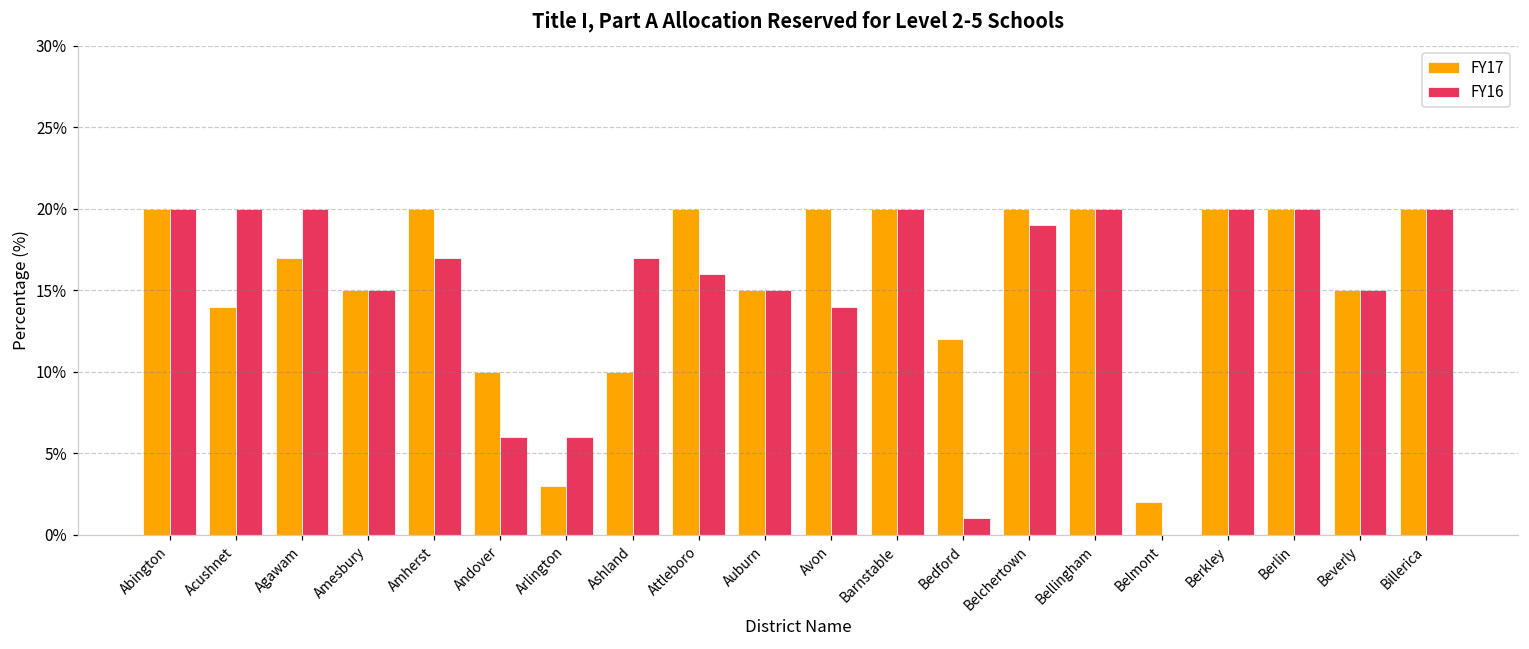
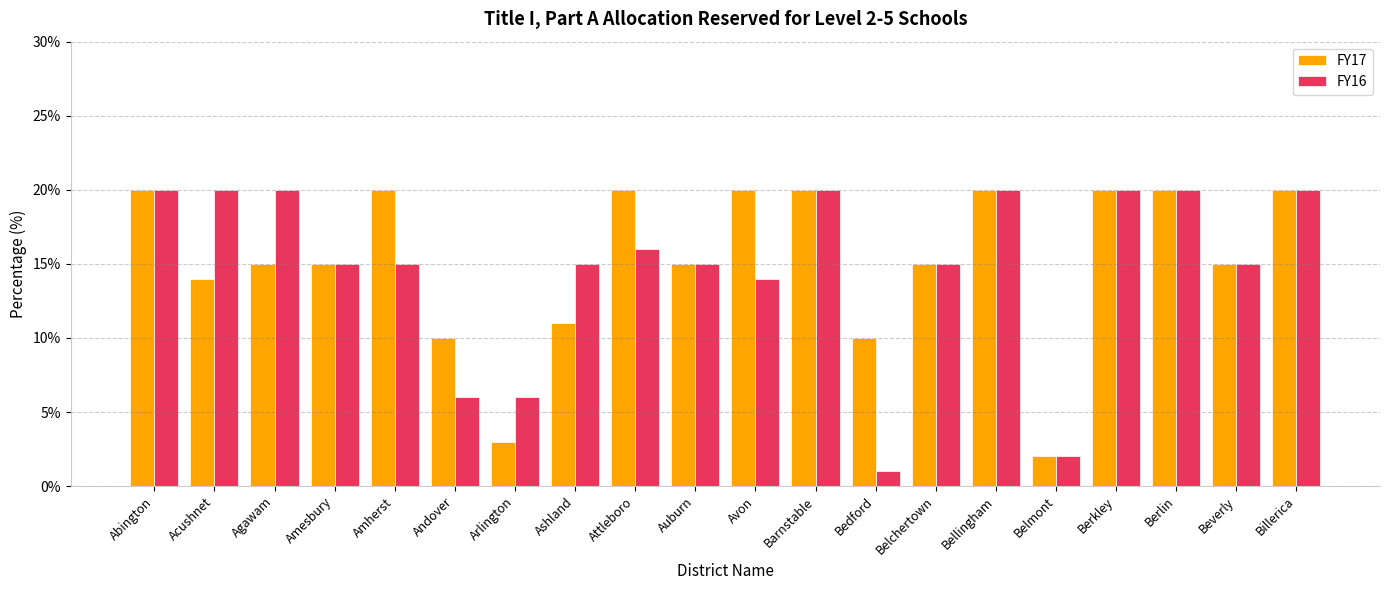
  {
    "FY17": {
      "Abington": "20%",
      "Acushnet": "14%",
-     "Agawam": "17%",
+     "Agawam": "15%",
      "Amesbury": "15%",
      "Amherst": "20%",
      "Andover": "10%",
      "Arlington": "3%",
-     "Ashland": "10%",
+     "Ashland": "11%",
      "Attleboro": "20%",
      "Auburn": "15%",
      "Avon": "20%",
      "Barnstable": "20%",
-     "Bedford": "12%",
-     "Belchertown": "20%",
+     "Bedford": "10%",
+     "Belchertown": "15%",
      "Bellingham": "20%",
      "Belmont": "2%",
      "Berkley": "20%",
      "Berlin": "20%",
      "Beverly": "15%",
      "Billerica": "20%"
    },
    "FY16": {
      "Abington": "20%",
      "Acushnet": "20%",
      "Agawam": "20%",
      "Amesbury": "15%",
-     "Amherst": "17%",
+     "Amherst": "15%",
      "Andover": "6%",
      "Arlington": "6%",
-     "Ashland": "17%",
+     "Ashland": "15%",
      "Attleboro": "16%",
      "Auburn": "15%",
      "Avon": "14%",
      "Barnstable": "20%",
      "Bedford": "1%",
-     "Belchertown": "19%",
+     "Belchertown": "15%",
      "Bellingham": "20%",
-     "Belmont": "0%",
+     "Belmont": "2%",
      "Berkley": "20%",
      "Berlin": "20%",
      "Beverly": "15%",
      "Billerica": "20%"
    }
  }
